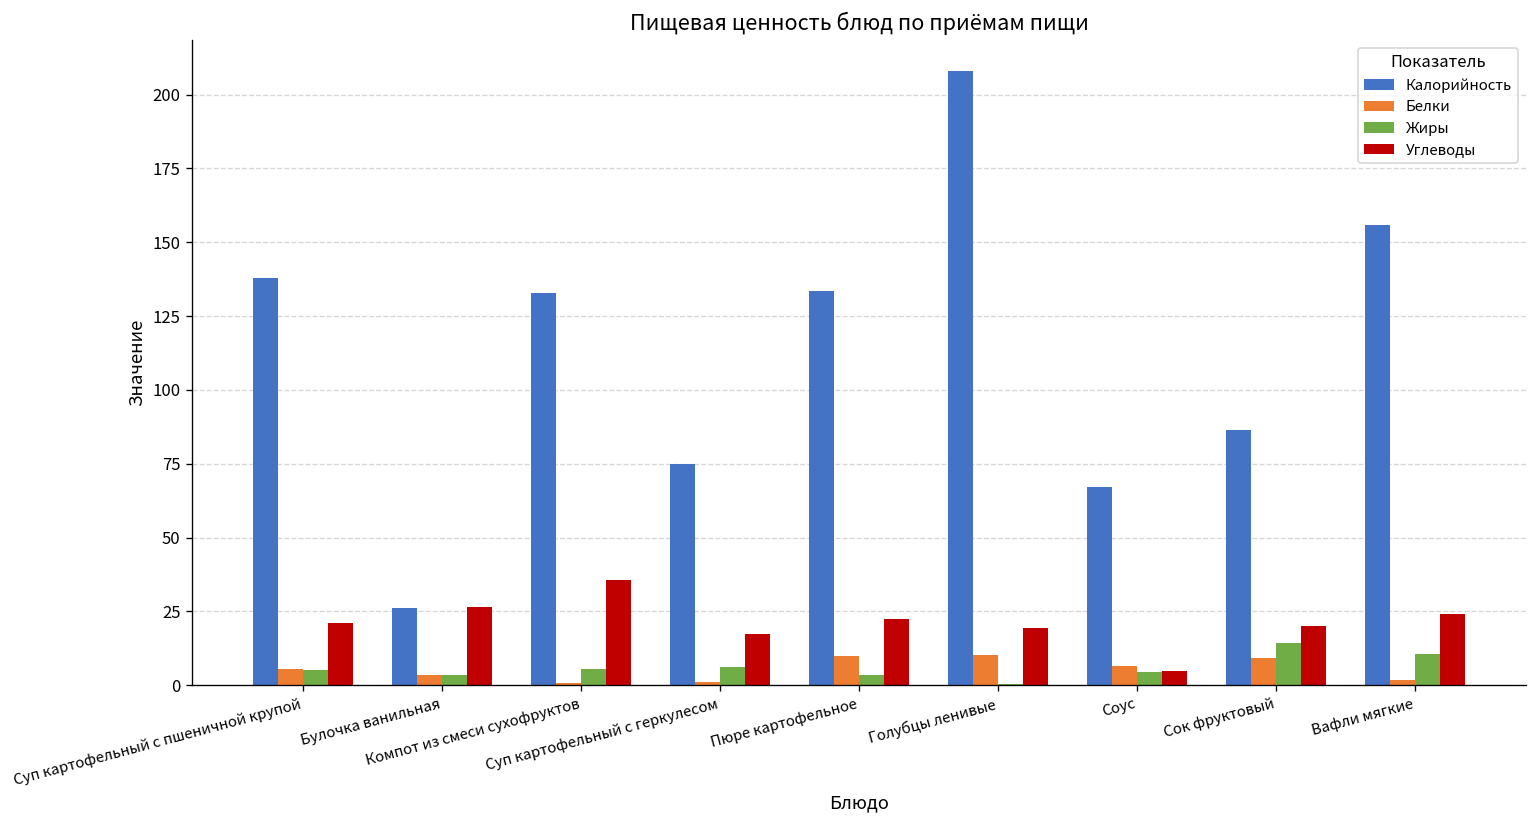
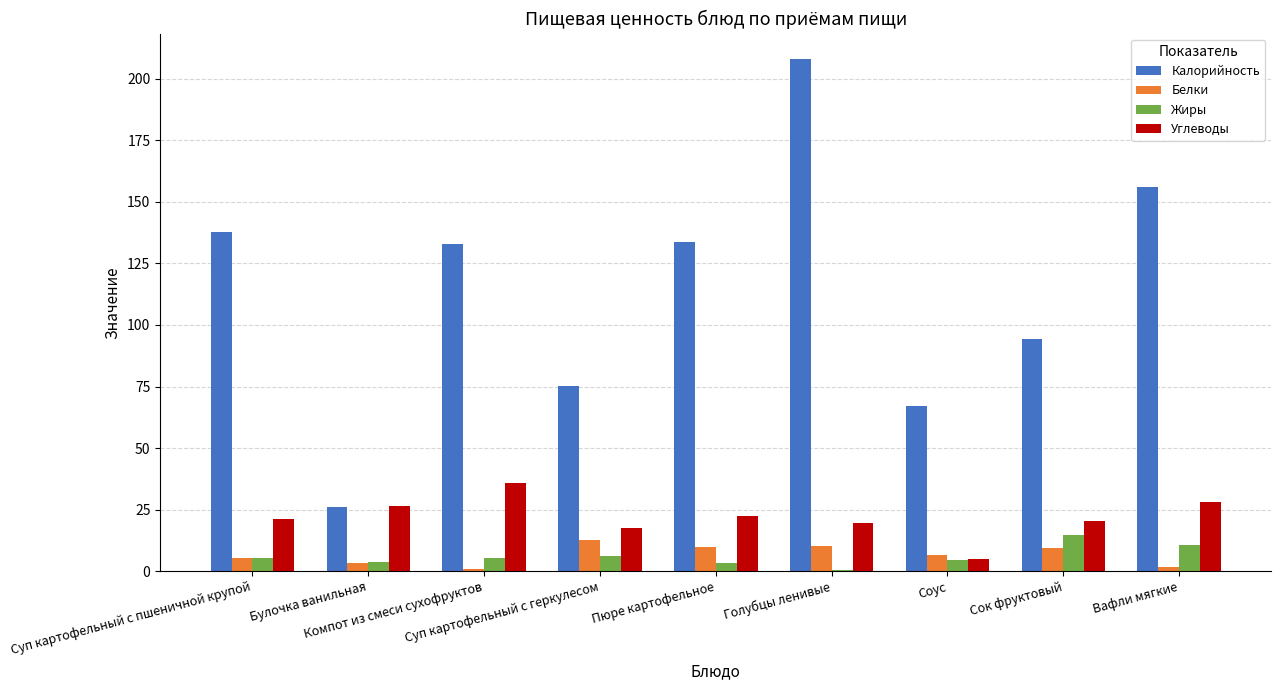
  {
    "Калорийность": {
      "Суп картофельный с пшеничной крупой": 138,
      "Булочка ванильная": 26,
      "Компот из смеси сухофруктов": 133,
      "Суп картофельный с геркулесом": 75,
      "Пюре картофельное": 134,
      "Голубцы ленивые": 208,
      "Соус": 67,
-     "Сок фруктовый": 87,
+     "Сок фруктовый": 94,
      "Вафли мягкие": 156
    },
    "Белки": {
      "Суп картофельный с пшеничной крупой": 5,
      "Булочка ванильная": 3,
-     "Суп картофельный с геркулесом": 1,
+     "Суп картофельный с геркулесом": 13,
      "Пюре картофельное": 10,
      "Голубцы ленивые": 10,
      "Соус": 7,
      "Сок фруктовый": 9,
      "Вафли мягкие": 2
    },
    "Жиры": {
      "Суп картофельный с пшеничной крупой": 5,
      "Булочка ванильная": 4,
      "Компот из смеси сухофруктов": 6,
      "Суп картофельный с геркулесом": 6,
      "Пюре картофельное": 3,
      "Соус": 5,
      "Сок фруктовый": 15,
      "Вафли мягкие": 11
    },
    "Углеводы": {
      "Суп картофельный с пшеничной крупой": 21,
      "Булочка ванильная": 26,
      "Компот из смеси сухофруктов": 36,
      "Суп картофельный с геркулесом": 17,
      "Пюре картофельное": 22,
      "Голубцы ленивые": 20,
      "Соус": 5,
      "Сок фруктовый": 20,
-     "Вафли мягкие": 24
+     "Вафли мягкие": 28
    }
  }
